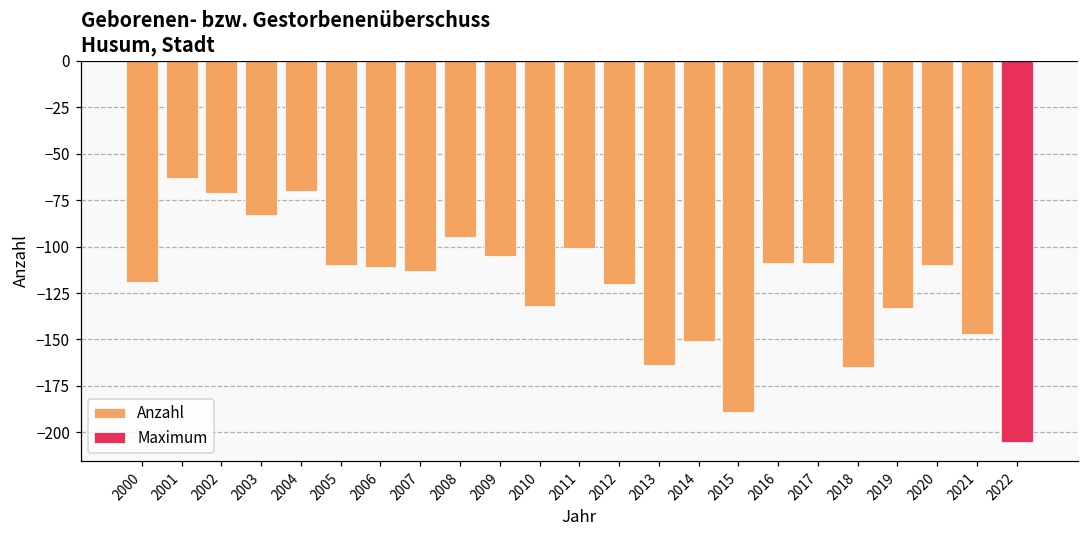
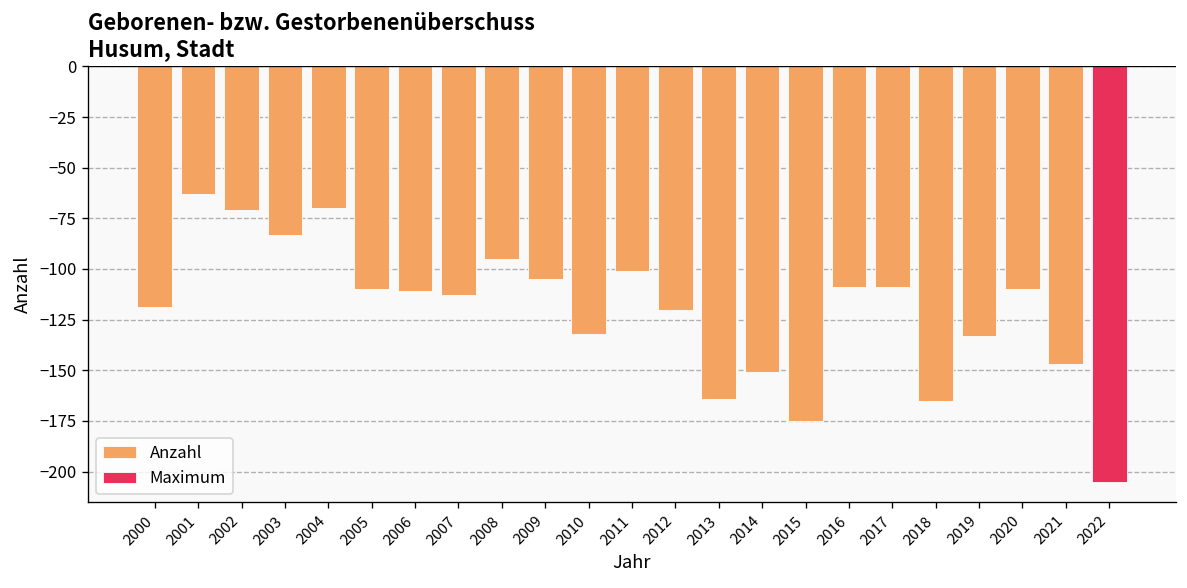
  {
    "Anzahl": {
      "2000": -119,
      "2001": -63,
      "2002": -71,
      "2003": -83,
      "2004": -70,
      "2005": -110,
      "2006": -111,
      "2007": -113,
      "2008": -95,
      "2009": -105,
      "2010": -132,
      "2011": -101,
      "2012": -120,
      "2013": -164,
      "2014": -151,
-     "2015": -189,
+     "2015": -175,
      "2016": -109,
      "2017": -109,
      "2018": -165,
      "2019": -133,
      "2020": -110,
      "2021": -147,
      "2022": -205
    },
    "Maximum": {
      "2022": -205
    }
  }
